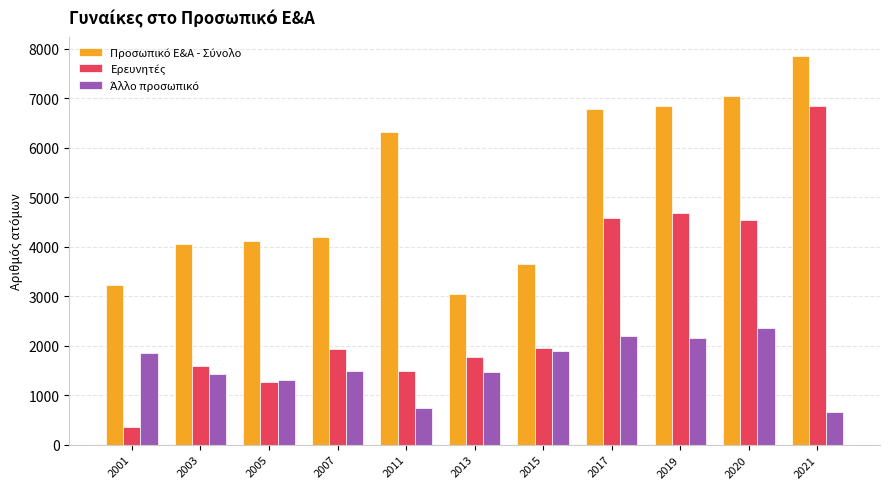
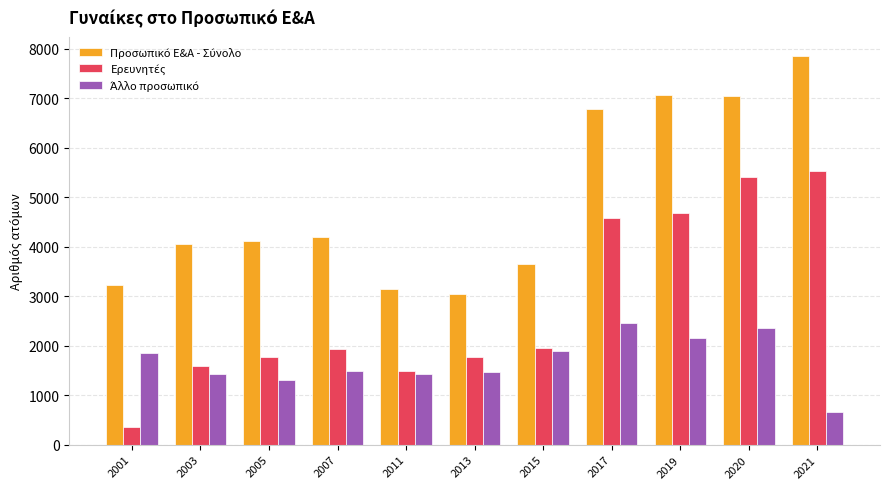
  {
    "Προσωπικό Ε&Α - Σύνολο": {
      "2001": 3200,
      "2003": 4100,
      "2005": 4100,
      "2007": 4200,
-     "2011": 6300,
+     "2011": 3100,
      "2013": 3100,
      "2015": 3700,
      "2017": 6800,
-     "2019": 6800,
+     "2019": 7100,
      "2020": 7000,
      "2021": 7800
    },
    "Ερευνητές": {
      "2001": 400,
      "2003": 1600,
-     "2005": 1300,
+     "2005": 1800,
      "2007": 1900,
      "2011": 1500,
      "2013": 1800,
      "2015": 2000,
      "2017": 4600,
      "2019": 4700,
-     "2020": 4500,
-     "2021": 6800
+     "2020": 5400,
+     "2021": 5500
    },
    "Άλλο προσωπικό": {
      "2001": 1900,
      "2003": 1400,
      "2005": 1300,
      "2007": 1500,
-     "2011": 800,
+     "2011": 1400,
      "2013": 1500,
      "2015": 1900,
-     "2017": 2200,
+     "2017": 2500,
      "2019": 2200,
      "2020": 2400,
      "2021": 700
    }
  }
